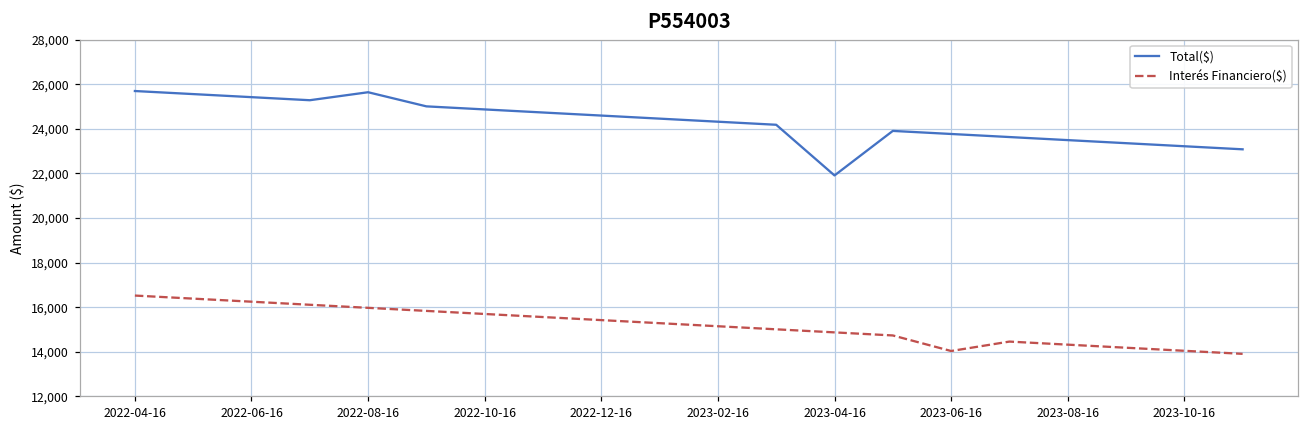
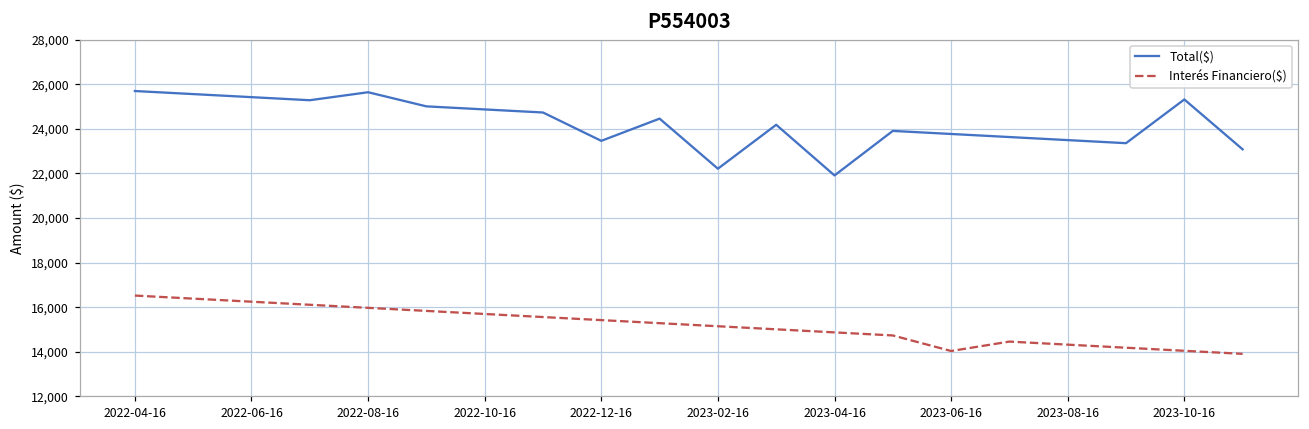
  {
    "Total($)": {
      "2022-04-16": "25,700",
      "2022-06-16": "25,400",
      "2022-08-16": "25,600",
      "2022-10-16": "24,900",
-     "2022-12-16": "24,600",
-     "2023-02-16": "24,300",
+     "2022-12-16": "23,500",
+     "2023-02-16": "22,200",
      "2023-04-16": "21,900",
      "2023-06-16": "23,800",
      "2023-08-16": "23,500",
-     "2023-10-16": "23,200"
+     "2023-10-16": "25,300"
    },
    "Interés Financiero($)": {
      "2022-04-16": "16,500",
      "2022-06-16": "16,200",
      "2022-08-16": "16,000",
      "2022-10-16": "15,700",
      "2022-12-16": "15,400",
      "2023-02-16": "15,100",
      "2023-04-16": "14,900",
      "2023-06-16": "14,000",
      "2023-08-16": "14,300",
      "2023-10-16": "14,000"
    }
  }
